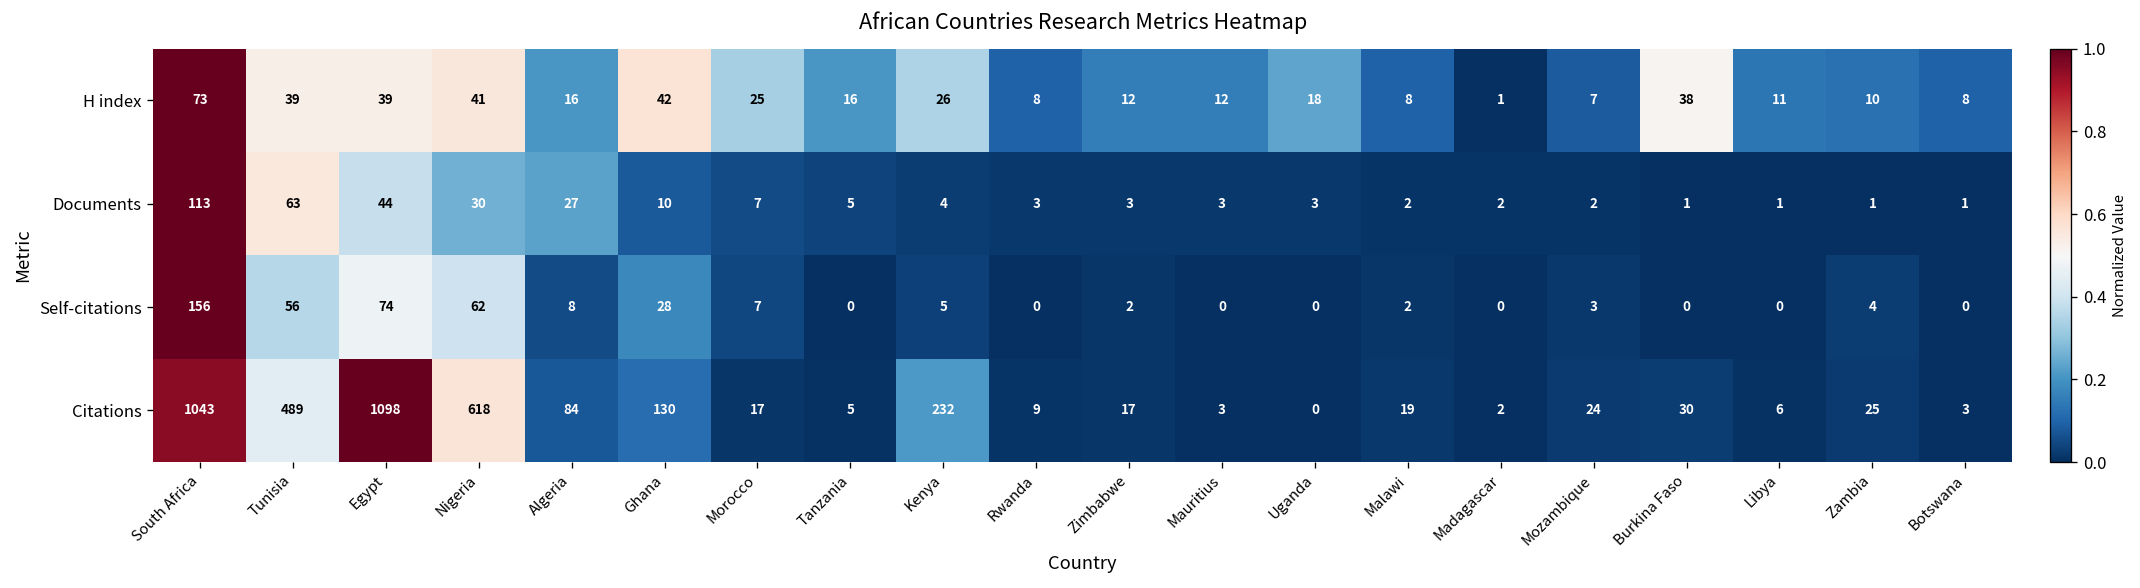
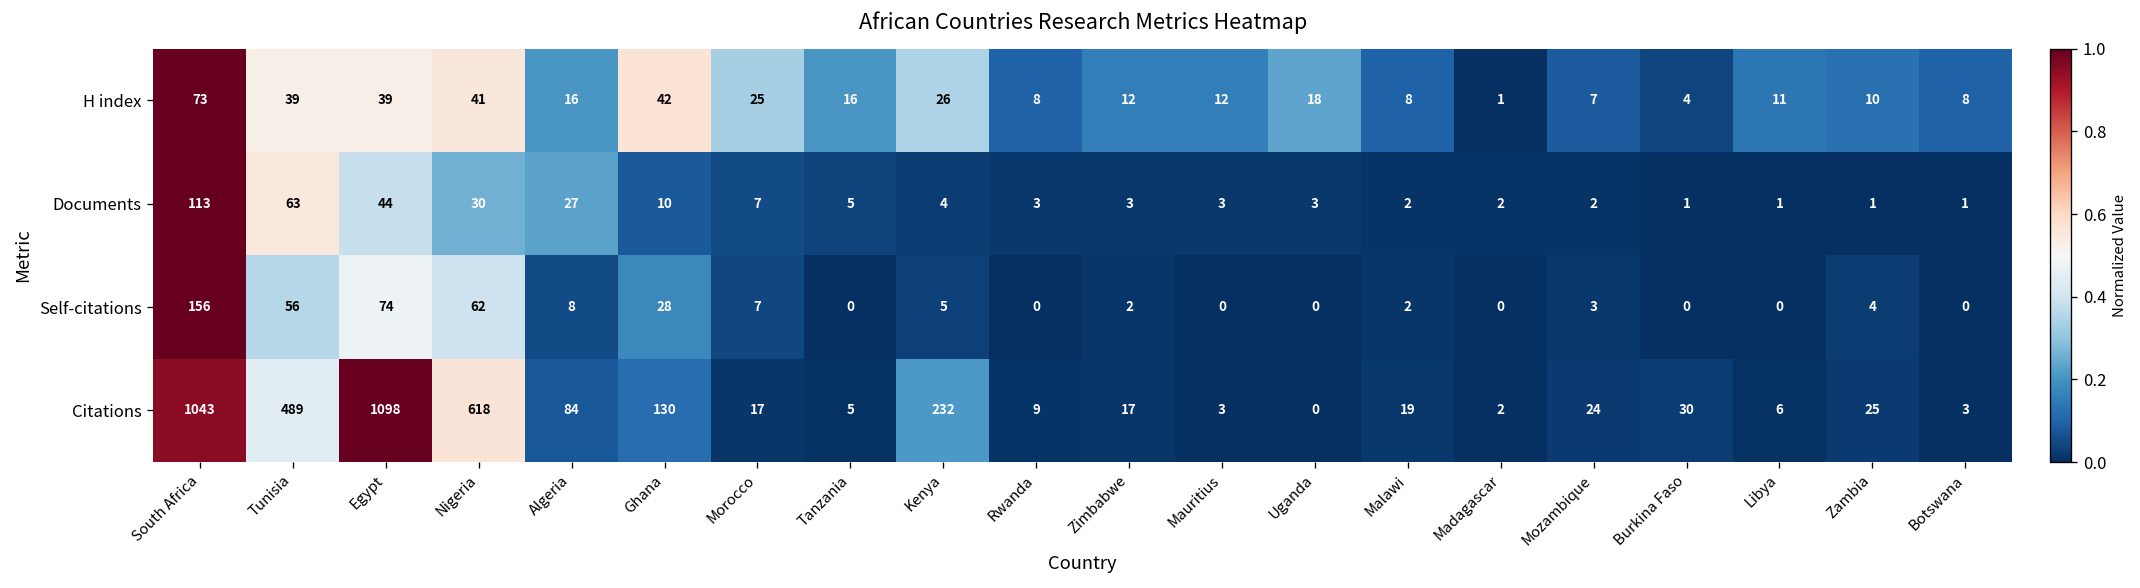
  {
    "H index": {
      "South Africa": 73,
      "Tunisia": 39,
      "Egypt": 39,
      "Nigeria": 41,
      "Algeria": 16,
      "Ghana": 42,
      "Morocco": 25,
      "Tanzania": 16,
      "Kenya": 26,
      "Rwanda": 8,
      "Zimbabwe": 12,
      "Mauritius": 12,
      "Uganda": 18,
      "Malawi": 8,
      "Madagascar": 1,
      "Mozambique": 7,
-     "Burkina Faso": 38,
+     "Burkina Faso": 4,
      "Libya": 11,
      "Zambia": 10,
      "Botswana": 8
    },
    "Documents": {
      "South Africa": 113,
      "Tunisia": 63,
      "Egypt": 44,
      "Nigeria": 30,
      "Algeria": 27,
      "Ghana": 10,
      "Morocco": 7,
      "Tanzania": 5,
      "Kenya": 4,
      "Rwanda": 3,
      "Zimbabwe": 3,
      "Mauritius": 3,
      "Uganda": 3,
      "Malawi": 2,
      "Madagascar": 2,
      "Mozambique": 2,
      "Burkina Faso": 1,
      "Libya": 1,
      "Zambia": 1,
      "Botswana": 1
    },
    "Self-citations": {
      "South Africa": 156,
      "Tunisia": 56,
      "Egypt": 74,
      "Nigeria": 62,
      "Algeria": 8,
      "Ghana": 28,
      "Morocco": 7,
      "Tanzania": 0,
      "Kenya": 5,
      "Rwanda": 0,
      "Zimbabwe": 2,
      "Mauritius": 0,
      "Uganda": 0,
      "Malawi": 2,
      "Madagascar": 0,
      "Mozambique": 3,
      "Burkina Faso": 0,
      "Libya": 0,
      "Zambia": 4,
      "Botswana": 0
    },
    "Citations": {
      "South Africa": 1043,
      "Tunisia": 489,
      "Egypt": 1098,
      "Nigeria": 618,
      "Algeria": 84,
      "Ghana": 130,
      "Morocco": 17,
      "Tanzania": 5,
      "Kenya": 232,
      "Rwanda": 9,
      "Zimbabwe": 17,
      "Mauritius": 3,
      "Uganda": 0,
      "Malawi": 19,
      "Madagascar": 2,
      "Mozambique": 24,
      "Burkina Faso": 30,
      "Libya": 6,
      "Zambia": 25,
      "Botswana": 3
    }
  }
